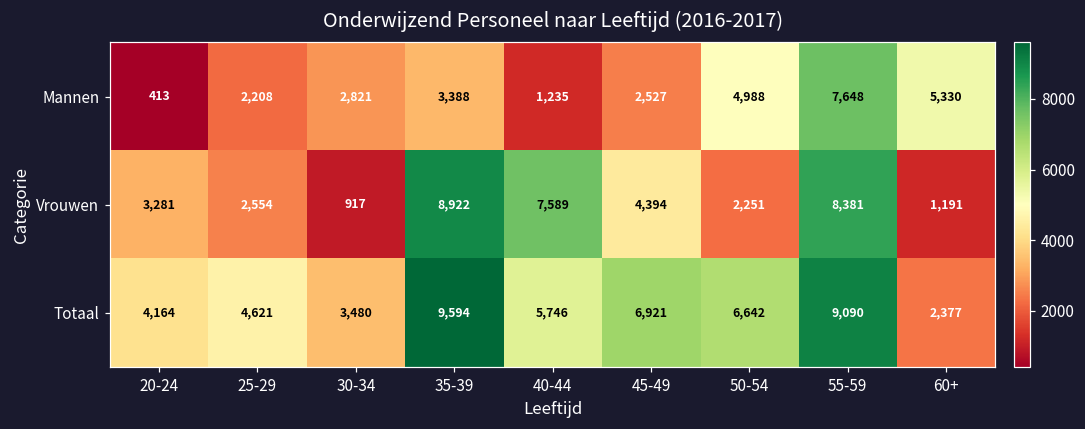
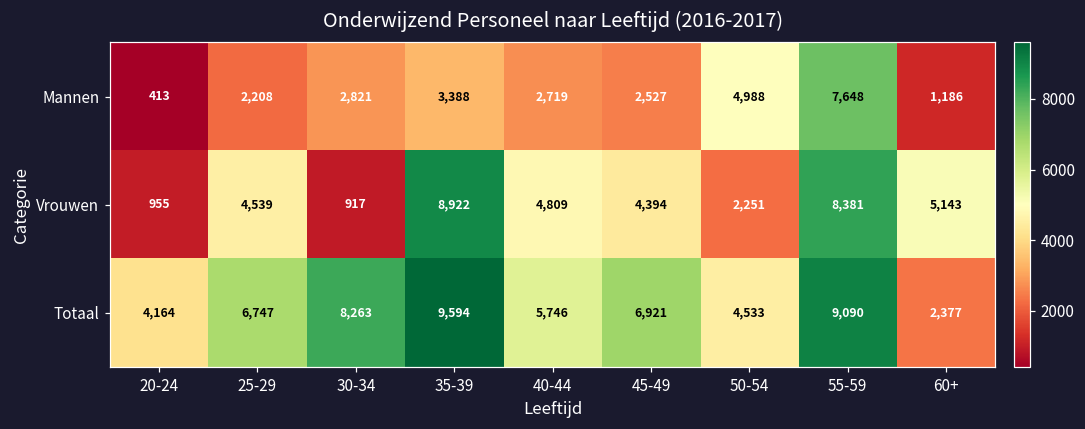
  {
    "Mannen": {
      "20-24": "413",
      "25-29": "2,208",
      "30-34": "2,821",
      "35-39": "3,388",
-     "40-44": "1,235",
+     "40-44": "2,719",
      "45-49": "2,527",
      "50-54": "4,988",
      "55-59": "7,648",
-     "60+": "5,330"
+     "60+": "1,186"
    },
    "Vrouwen": {
-     "20-24": "3,281",
-     "25-29": "2,554",
+     "20-24": "955",
+     "25-29": "4,539",
      "30-34": "917",
      "35-39": "8,922",
-     "40-44": "7,589",
+     "40-44": "4,809",
      "45-49": "4,394",
      "50-54": "2,251",
      "55-59": "8,381",
-     "60+": "1,191"
+     "60+": "5,143"
    },
    "Totaal": {
      "20-24": "4,164",
-     "25-29": "4,621",
-     "30-34": "3,480",
+     "25-29": "6,747",
+     "30-34": "8,263",
      "35-39": "9,594",
      "40-44": "5,746",
      "45-49": "6,921",
-     "50-54": "6,642",
+     "50-54": "4,533",
      "55-59": "9,090",
      "60+": "2,377"
    }
  }
